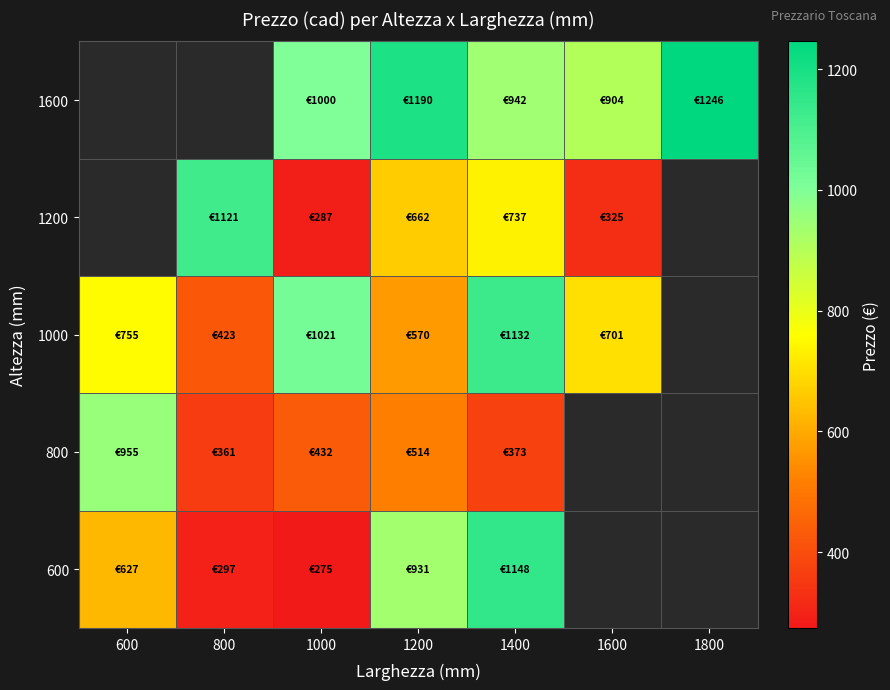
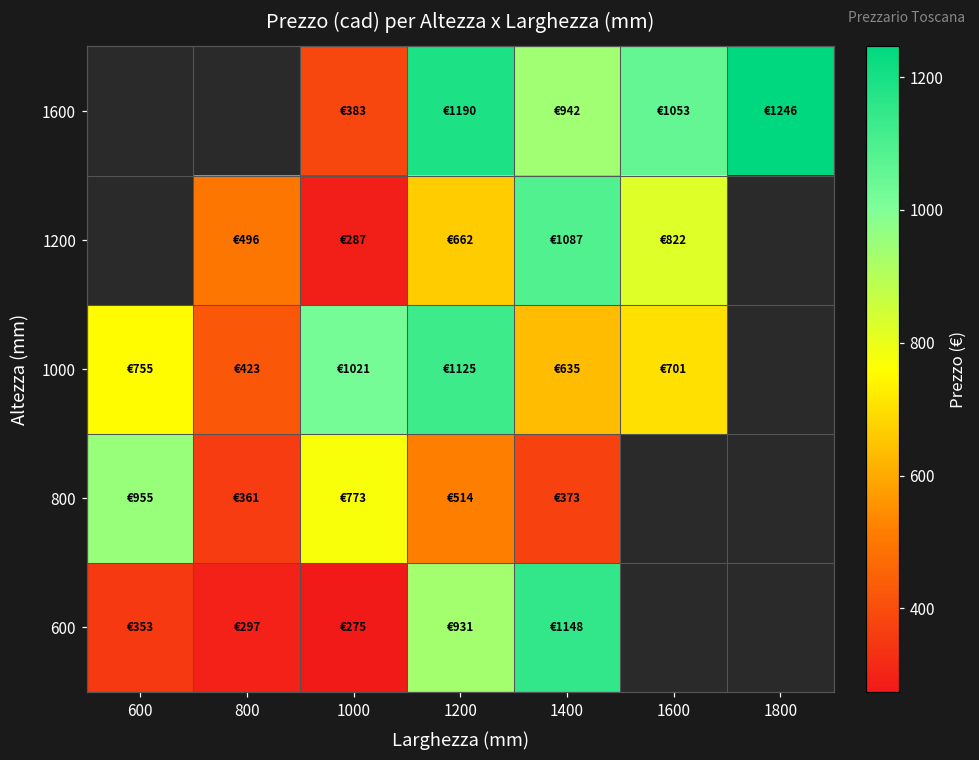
  {
    "1600": {
-     "1000": "€1000",
+     "1000": "€383",
      "1200": "€1190",
      "1400": "€942",
-     "1600": "€904",
+     "1600": "€1053",
      "1800": "€1246"
    },
    "1200": {
-     "800": "€1121",
+     "800": "€496",
      "1000": "€287",
      "1200": "€662",
-     "1400": "€737",
-     "1600": "€325"
+     "1400": "€1087",
+     "1600": "€822"
    },
    "1000": {
      "600": "€755",
      "800": "€423",
      "1000": "€1021",
-     "1200": "€570",
-     "1400": "€1132",
+     "1200": "€1125",
+     "1400": "€635",
      "1600": "€701"
    },
    "800": {
      "600": "€955",
      "800": "€361",
-     "1000": "€432",
+     "1000": "€773",
      "1200": "€514",
      "1400": "€373"
    },
    "600": {
-     "600": "€627",
+     "600": "€353",
      "800": "€297",
      "1000": "€275",
      "1200": "€931",
      "1400": "€1148"
    }
  }
